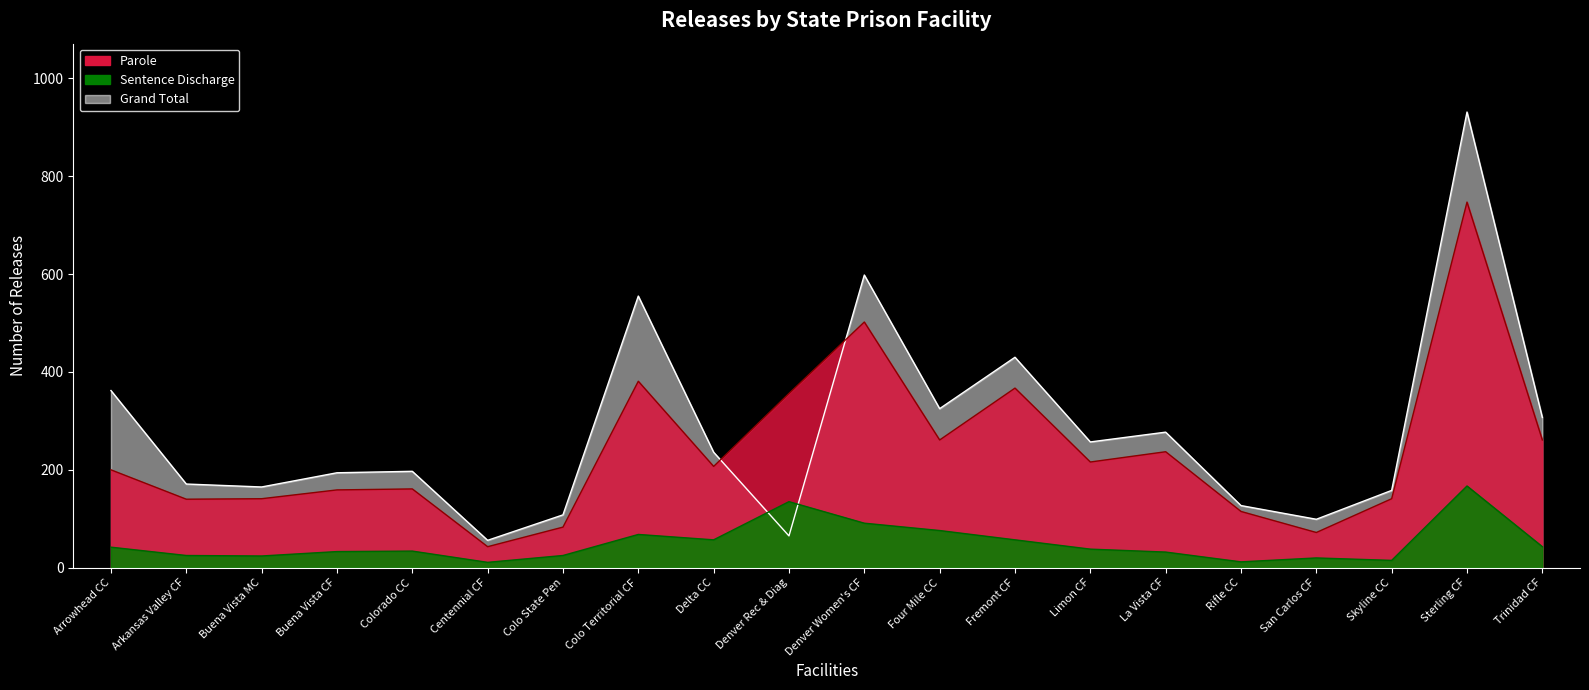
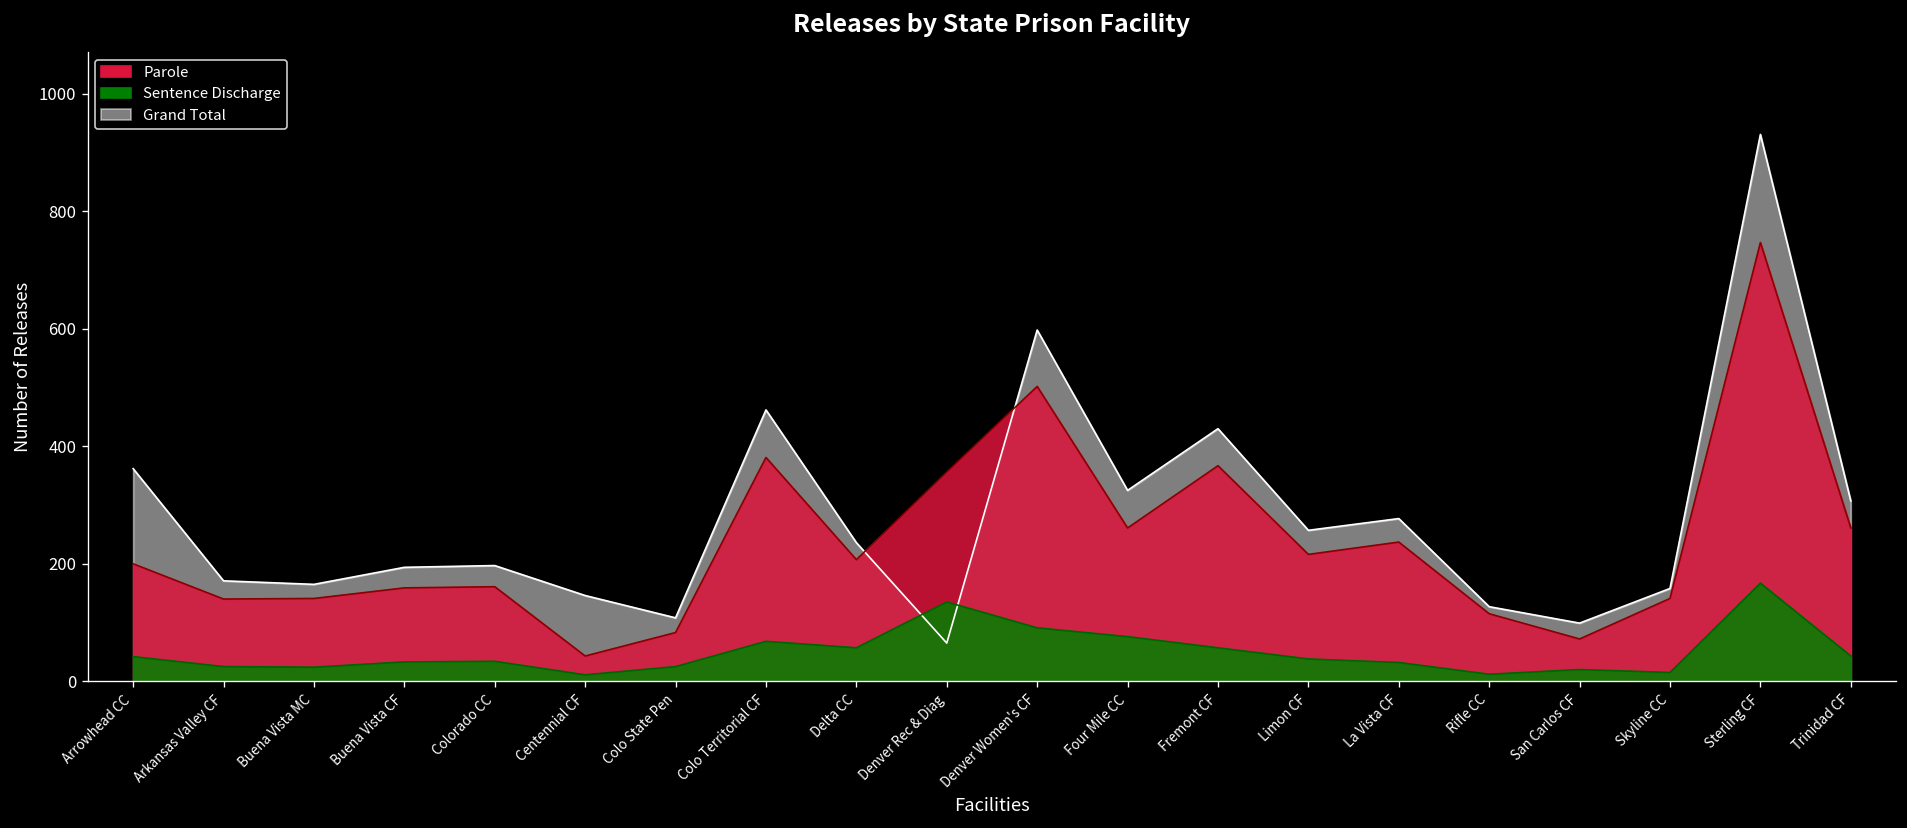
  {
    "Grand Total": {
      "Arrowhead CC": 360,
      "Arkansas Valley CF": 170,
      "Buena Vista MC": 170,
      "Buena Vista CF": 190,
      "Colorado CC": 200,
-     "Centennial CF": 60,
+     "Centennial CF": 150,
      "Colo State Pen": 110,
-     "Colo Territorial CF": 560,
+     "Colo Territorial CF": 460,
      "Delta CC": 240,
      "Denver Rec & Diag": 70,
      "Denver Women's CF": 600,
      "Four Mile CC": 330,
      "Fremont CF": 430,
      "Limon CF": 260,
      "La Vista CF": 280,
      "Rifle CC": 130,
      "San Carlos CF": 100,
      "Skyline CC": 160,
      "Sterling CF": 930,
      "Trinidad CF": 310
    },
    "Parole": {
      "Arrowhead CC": 200,
      "Arkansas Valley CF": 140,
      "Buena Vista MC": 140,
      "Buena Vista CF": 160,
      "Colorado CC": 160,
      "Centennial CF": 40,
      "Colo State Pen": 80,
      "Colo Territorial CF": 380,
      "Delta CC": 210,
      "Denver Rec & Diag": 360,
      "Denver Women's CF": 500,
      "Four Mile CC": 260,
      "Fremont CF": 370,
      "Limon CF": 220,
      "La Vista CF": 240,
      "Rifle CC": 120,
      "San Carlos CF": 70,
      "Skyline CC": 140,
      "Sterling CF": 750,
      "Trinidad CF": 260
    },
    "Sentence Discharge": {
      "Arrowhead CC": 40,
      "Arkansas Valley CF": 30,
      "Buena Vista MC": 20,
      "Buena Vista CF": 30,
      "Colorado CC": 30,
      "Centennial CF": 10,
      "Colo State Pen": 30,
      "Colo Territorial CF": 70,
      "Delta CC": 60,
      "Denver Rec & Diag": 140,
      "Denver Women's CF": 90,
      "Four Mile CC": 80,
      "Fremont CF": 60,
      "Limon CF": 40,
      "La Vista CF": 30,
      "Rifle CC": 10,
      "San Carlos CF": 20,
      "Skyline CC": 20,
      "Sterling CF": 170,
      "Trinidad CF": 40
    }
  }
